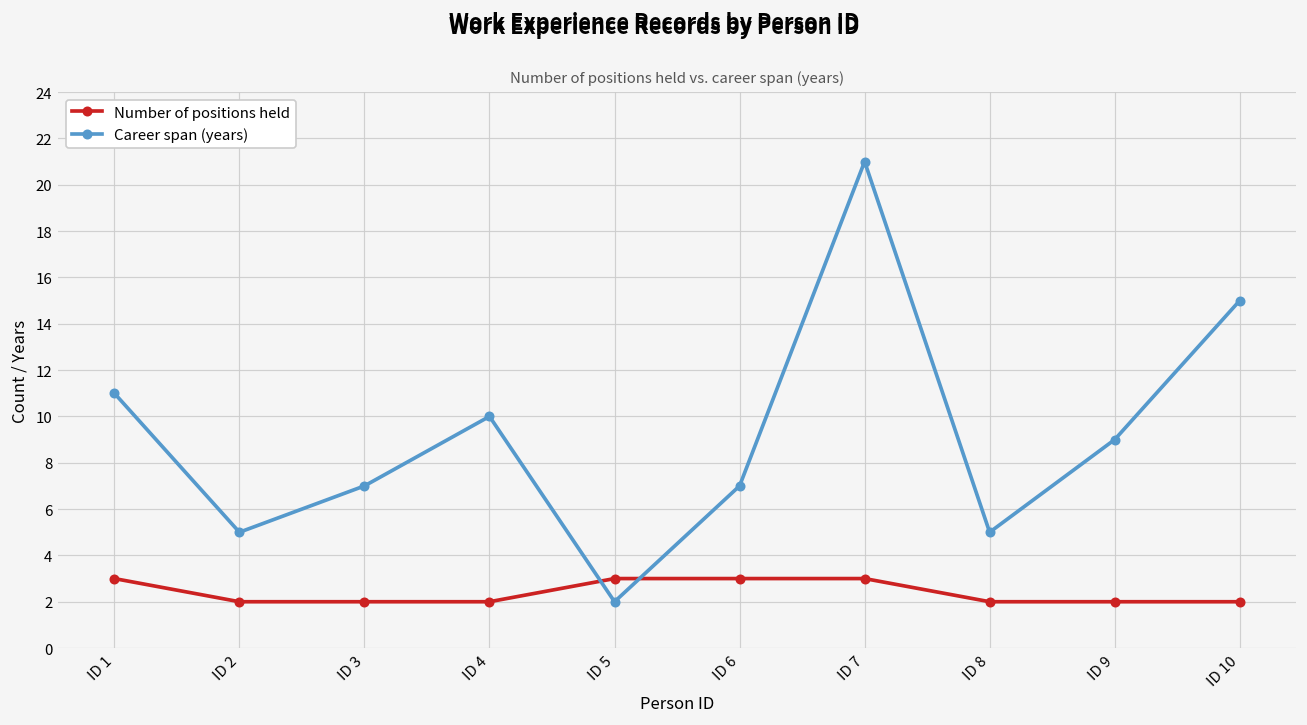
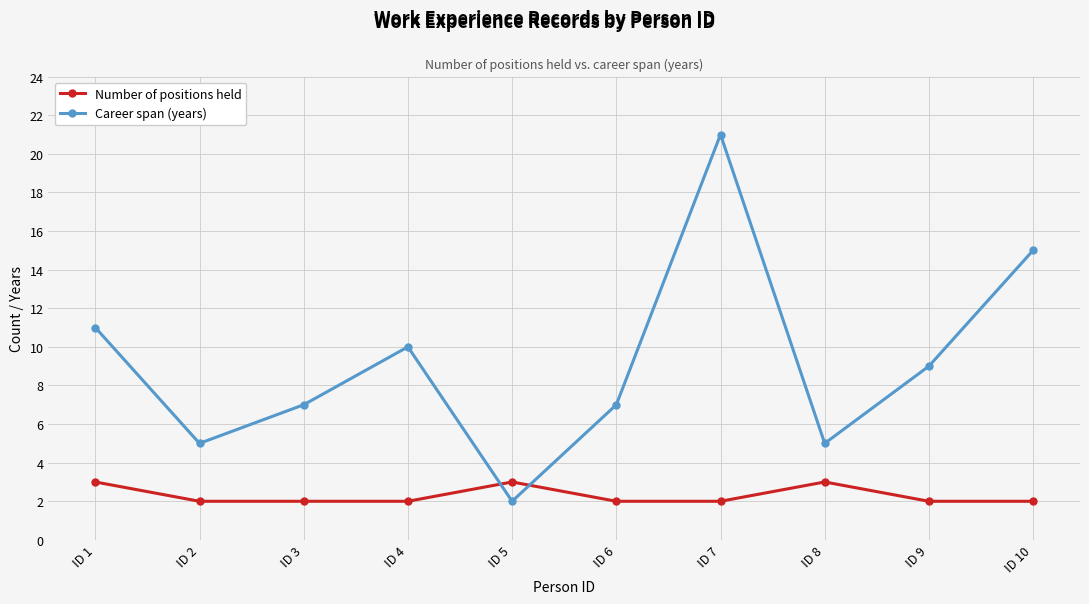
  {
    "Number of positions held": {
      "ID 1": 3,
      "ID 2": 2,
      "ID 3": 2,
      "ID 4": 2,
      "ID 5": 3,
-     "ID 6": 3,
-     "ID 7": 3,
-     "ID 8": 2,
+     "ID 6": 2,
+     "ID 7": 2,
+     "ID 8": 3,
      "ID 9": 2,
      "ID 10": 2
    },
    "Career span (years)": {
      "ID 1": 11,
      "ID 2": 5,
      "ID 3": 7,
      "ID 4": 10,
      "ID 5": 2,
      "ID 6": 7,
      "ID 7": 21,
      "ID 8": 5,
      "ID 9": 9,
      "ID 10": 15
    }
  }
